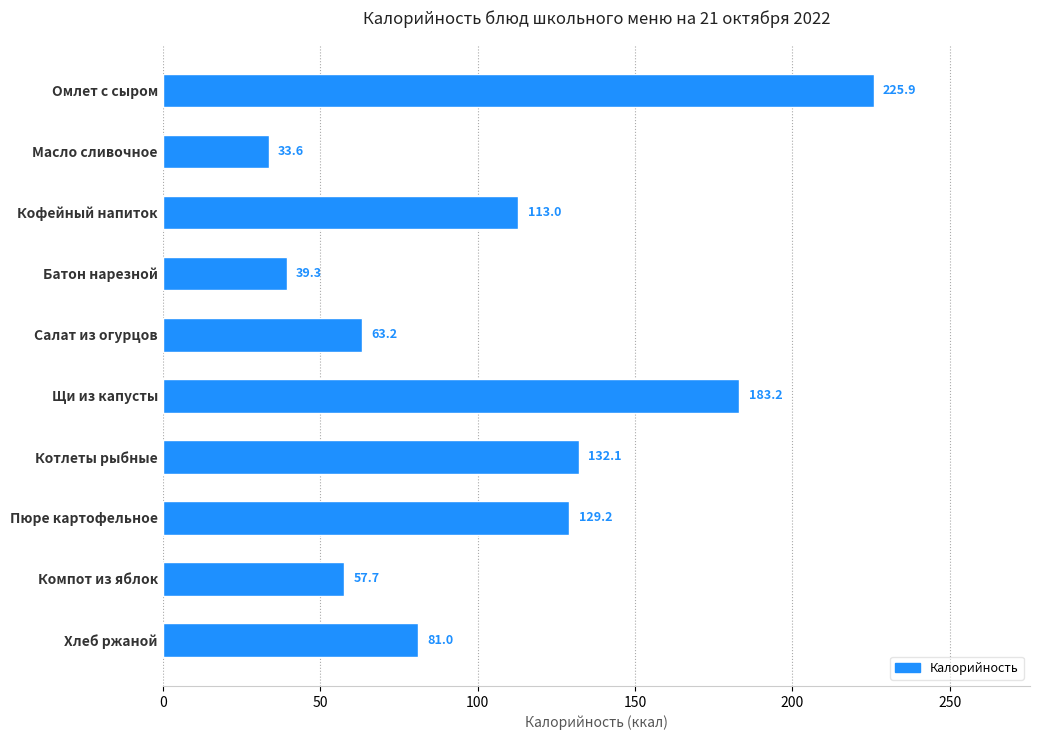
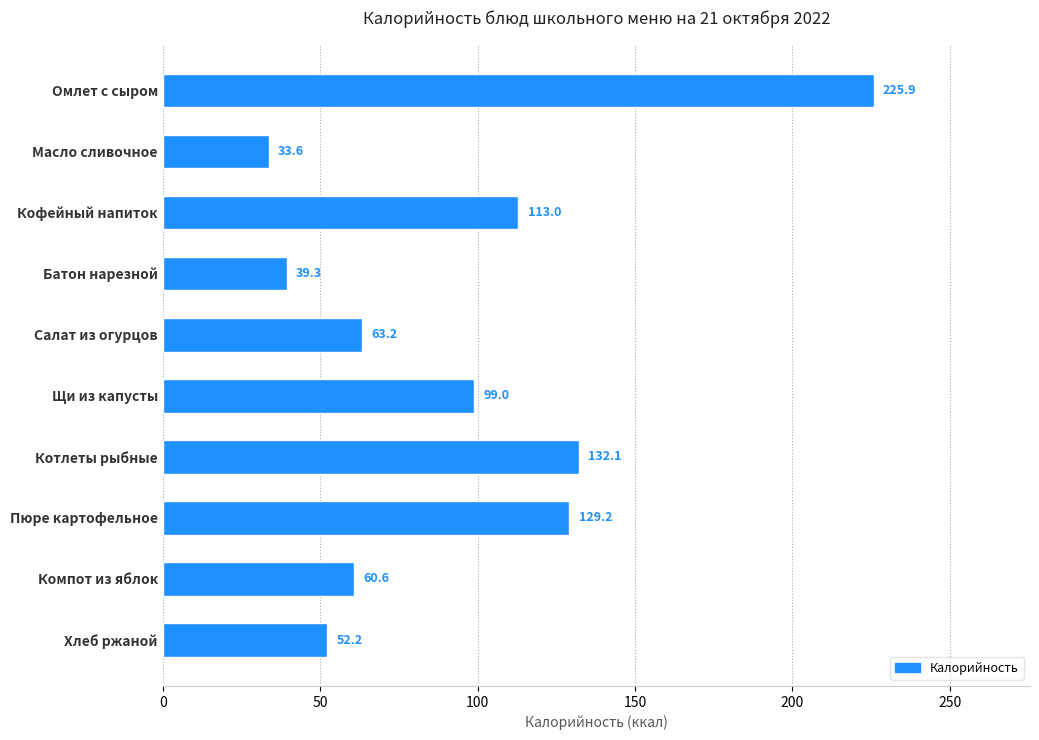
  {
    "Омлет с сыром": 225.9,
    "Масло сливочное": 33.6,
    "Кофейный напиток": 113.0,
    "Батон нарезной": 39.3,
    "Салат из огурцов": 63.2,
-   "Щи из капусты": 183.2,
+   "Щи из капусты": 99.0,
    "Котлеты рыбные": 132.1,
    "Пюре картофельное": 129.2,
-   "Компот из яблок": 57.7,
-   "Хлеб ржаной": 81.0
+   "Компот из яблок": 60.6,
+   "Хлеб ржаной": 52.2
  }
